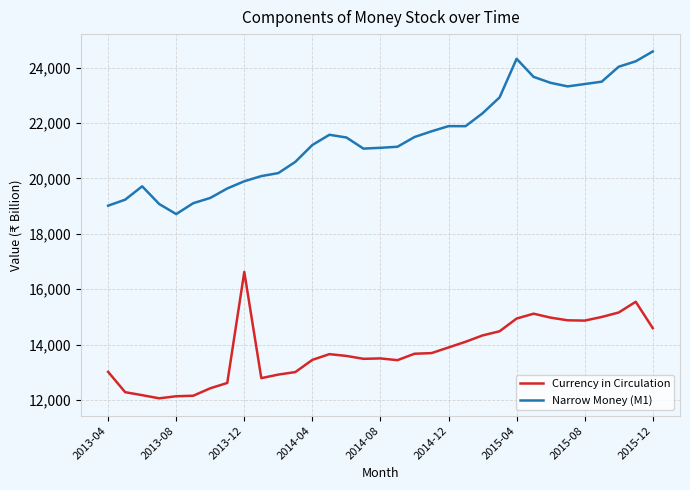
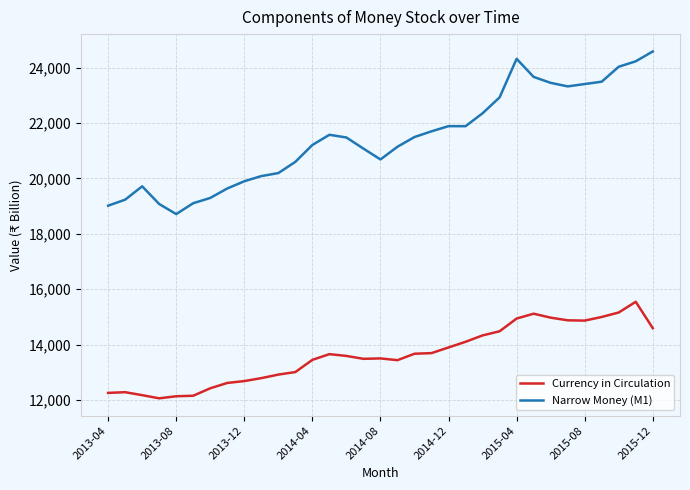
  {
    "Currency in Circulation": {
-     "2013-04": "13,000",
+     "2013-04": "12,300",
      "2013-08": "12,100",
-     "2013-12": "16,600",
+     "2013-12": "12,700",
      "2014-04": "13,500",
      "2014-08": "13,500",
      "2014-12": "13,900",
      "2015-04": "14,900",
      "2015-08": "14,900",
      "2015-12": "14,600"
    },
    "Narrow Money (M1)": {
      "2013-04": "19,000",
      "2013-08": "18,700",
      "2013-12": "19,900",
      "2014-04": "21,200",
-     "2014-08": "21,100",
+     "2014-08": "20,700",
      "2014-12": "21,900",
      "2015-04": "24,300",
      "2015-08": "23,400",
      "2015-12": "24,600"
    }
  }
